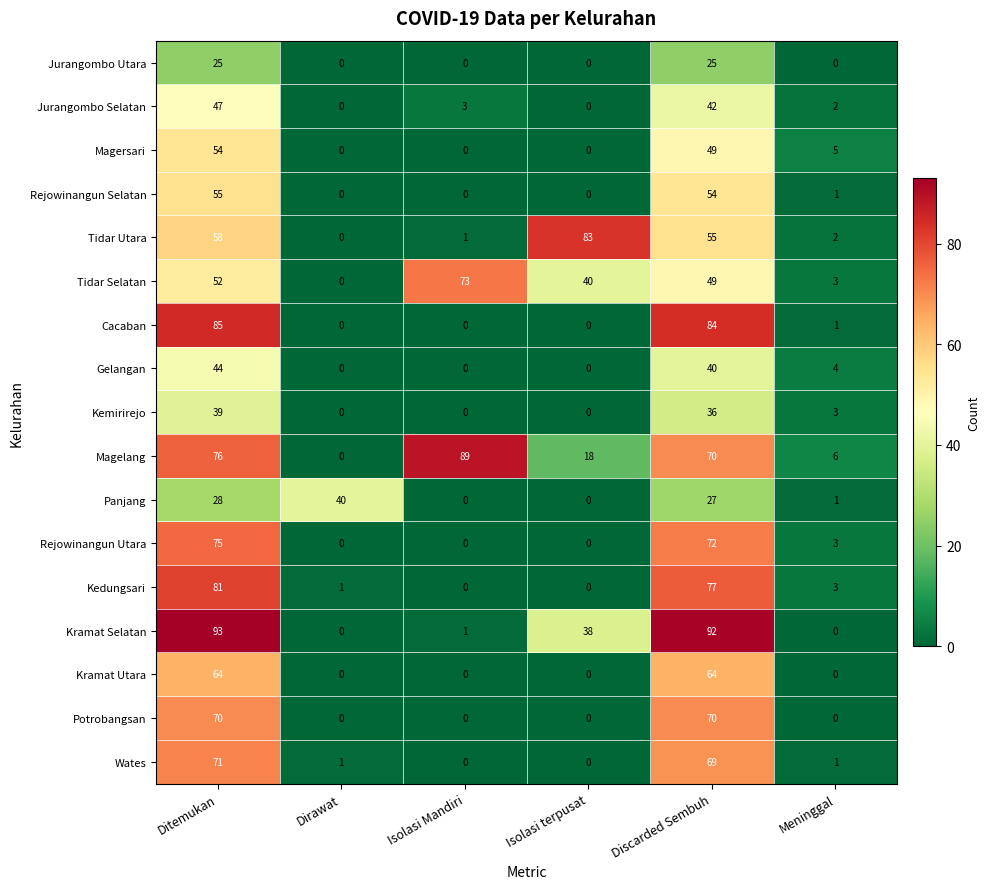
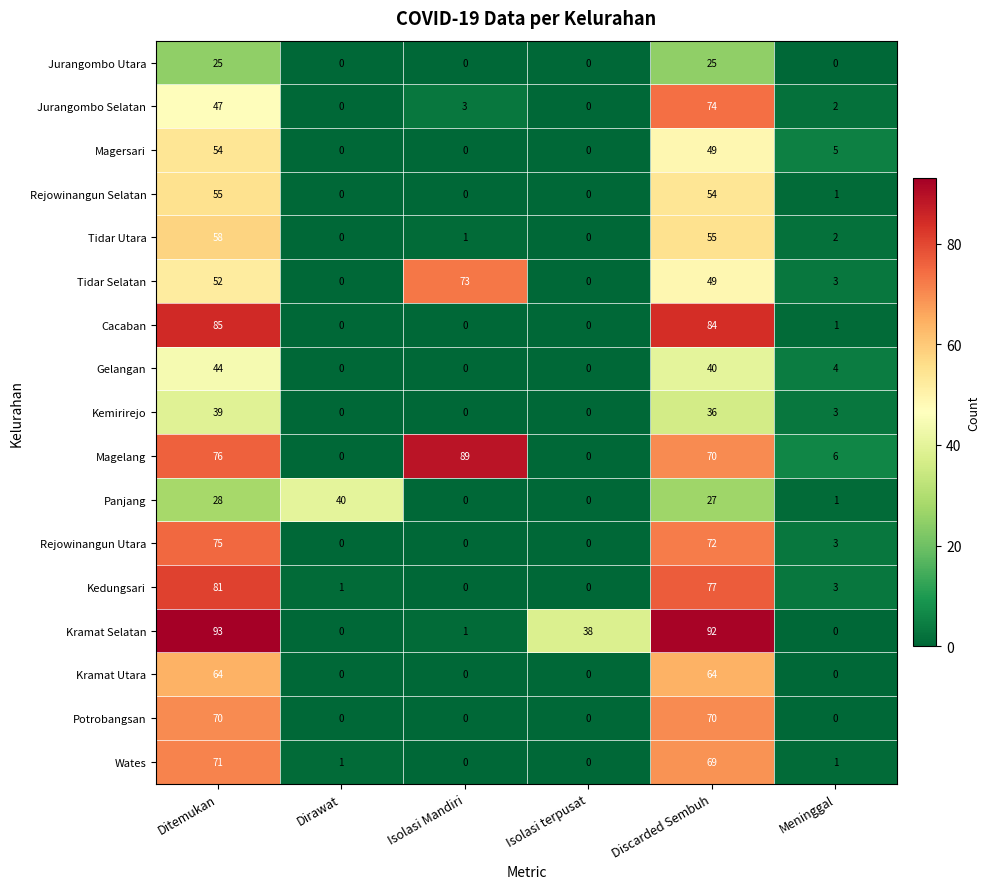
  {
    "Jurangombo Utara": {
      "Ditemukan": 25,
      "Dirawat": 0,
      "Isolasi Mandiri": 0,
      "Isolasi terpusat": 0,
      "Discarded Sembuh": 25,
      "Meninggal": 0
    },
    "Jurangombo Selatan": {
      "Ditemukan": 47,
      "Dirawat": 0,
      "Isolasi Mandiri": 3,
      "Isolasi terpusat": 0,
-     "Discarded Sembuh": 42,
+     "Discarded Sembuh": 74,
      "Meninggal": 2
    },
    "Magersari": {
      "Ditemukan": 54,
      "Dirawat": 0,
      "Isolasi Mandiri": 0,
      "Isolasi terpusat": 0,
      "Discarded Sembuh": 49,
      "Meninggal": 5
    },
    "Rejowinangun Selatan": {
      "Ditemukan": 55,
      "Dirawat": 0,
      "Isolasi Mandiri": 0,
      "Isolasi terpusat": 0,
      "Discarded Sembuh": 54,
      "Meninggal": 1
    },
    "Tidar Utara": {
      "Ditemukan": 58,
      "Dirawat": 0,
      "Isolasi Mandiri": 1,
-     "Isolasi terpusat": 83,
+     "Isolasi terpusat": 0,
      "Discarded Sembuh": 55,
      "Meninggal": 2
    },
    "Tidar Selatan": {
      "Ditemukan": 52,
      "Dirawat": 0,
      "Isolasi Mandiri": 73,
-     "Isolasi terpusat": 40,
+     "Isolasi terpusat": 0,
      "Discarded Sembuh": 49,
      "Meninggal": 3
    },
    "Cacaban": {
      "Ditemukan": 85,
      "Dirawat": 0,
      "Isolasi Mandiri": 0,
      "Isolasi terpusat": 0,
      "Discarded Sembuh": 84,
      "Meninggal": 1
    },
    "Gelangan": {
      "Ditemukan": 44,
      "Dirawat": 0,
      "Isolasi Mandiri": 0,
      "Isolasi terpusat": 0,
      "Discarded Sembuh": 40,
      "Meninggal": 4
    },
    "Kemirirejo": {
      "Ditemukan": 39,
      "Dirawat": 0,
      "Isolasi Mandiri": 0,
      "Isolasi terpusat": 0,
      "Discarded Sembuh": 36,
      "Meninggal": 3
    },
    "Magelang": {
      "Ditemukan": 76,
      "Dirawat": 0,
      "Isolasi Mandiri": 89,
-     "Isolasi terpusat": 18,
+     "Isolasi terpusat": 0,
      "Discarded Sembuh": 70,
      "Meninggal": 6
    },
    "Panjang": {
      "Ditemukan": 28,
      "Dirawat": 40,
      "Isolasi Mandiri": 0,
      "Isolasi terpusat": 0,
      "Discarded Sembuh": 27,
      "Meninggal": 1
    },
    "Rejowinangun Utara": {
      "Ditemukan": 75,
      "Dirawat": 0,
      "Isolasi Mandiri": 0,
      "Isolasi terpusat": 0,
      "Discarded Sembuh": 72,
      "Meninggal": 3
    },
    "Kedungsari": {
      "Ditemukan": 81,
      "Dirawat": 1,
      "Isolasi Mandiri": 0,
      "Isolasi terpusat": 0,
      "Discarded Sembuh": 77,
      "Meninggal": 3
    },
    "Kramat Selatan": {
      "Ditemukan": 93,
      "Dirawat": 0,
      "Isolasi Mandiri": 1,
      "Isolasi terpusat": 38,
      "Discarded Sembuh": 92,
      "Meninggal": 0
    },
    "Kramat Utara": {
      "Ditemukan": 64,
      "Dirawat": 0,
      "Isolasi Mandiri": 0,
      "Isolasi terpusat": 0,
      "Discarded Sembuh": 64,
      "Meninggal": 0
    },
    "Potrobangsan": {
      "Ditemukan": 70,
      "Dirawat": 0,
      "Isolasi Mandiri": 0,
      "Isolasi terpusat": 0,
      "Discarded Sembuh": 70,
      "Meninggal": 0
    },
    "Wates": {
      "Ditemukan": 71,
      "Dirawat": 1,
      "Isolasi Mandiri": 0,
      "Isolasi terpusat": 0,
      "Discarded Sembuh": 69,
      "Meninggal": 1
    }
  }
